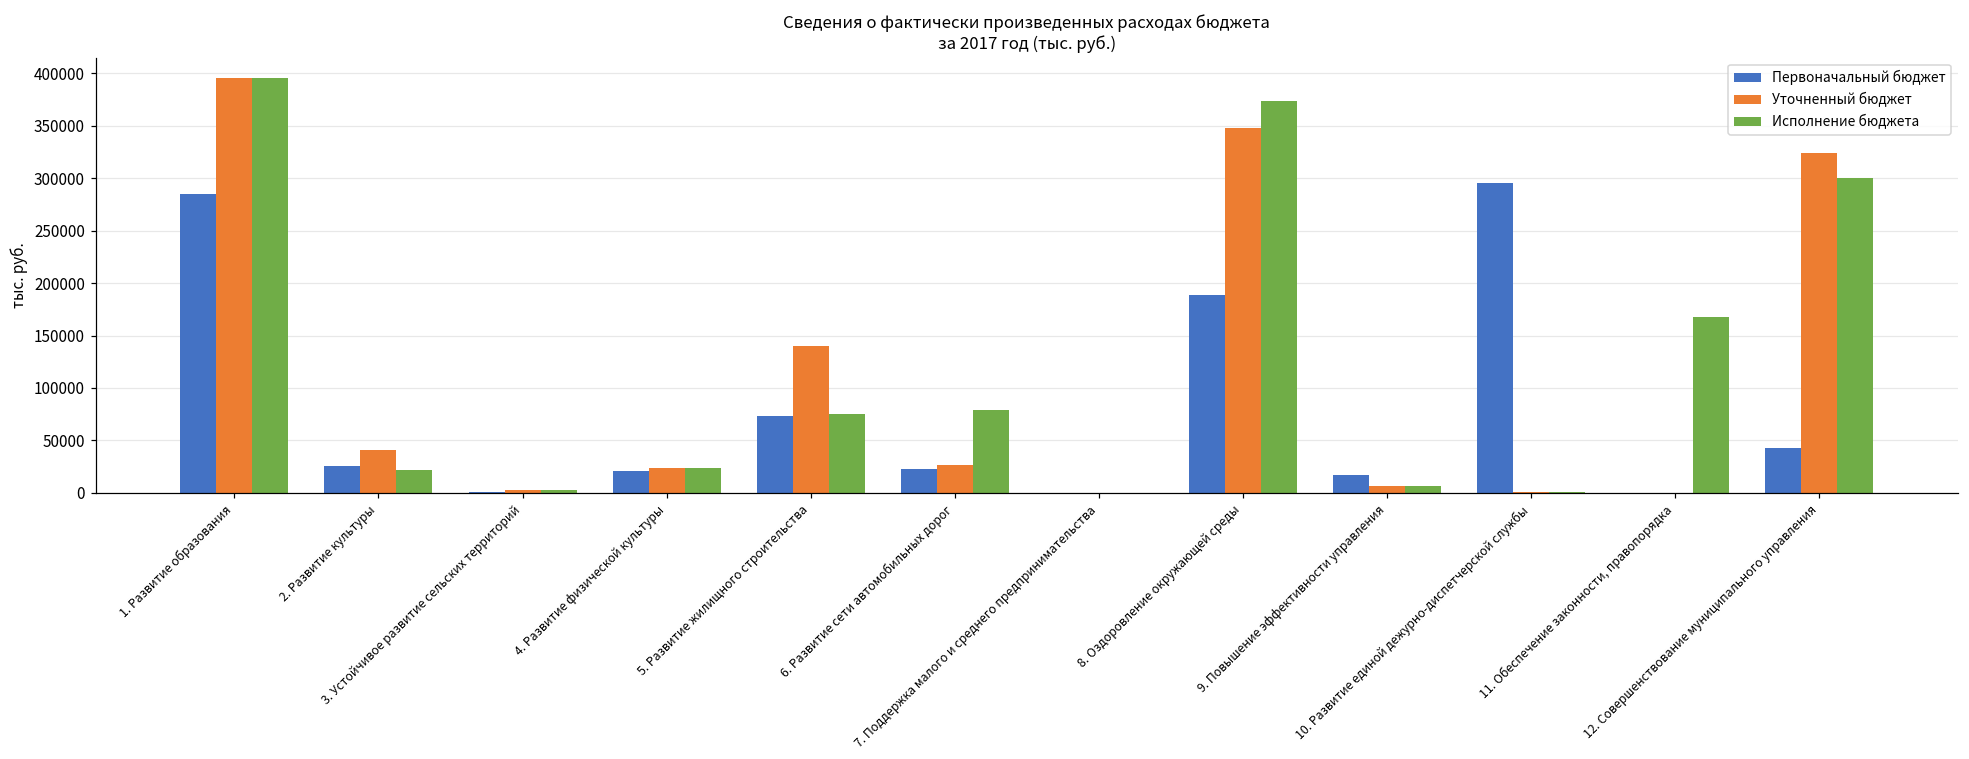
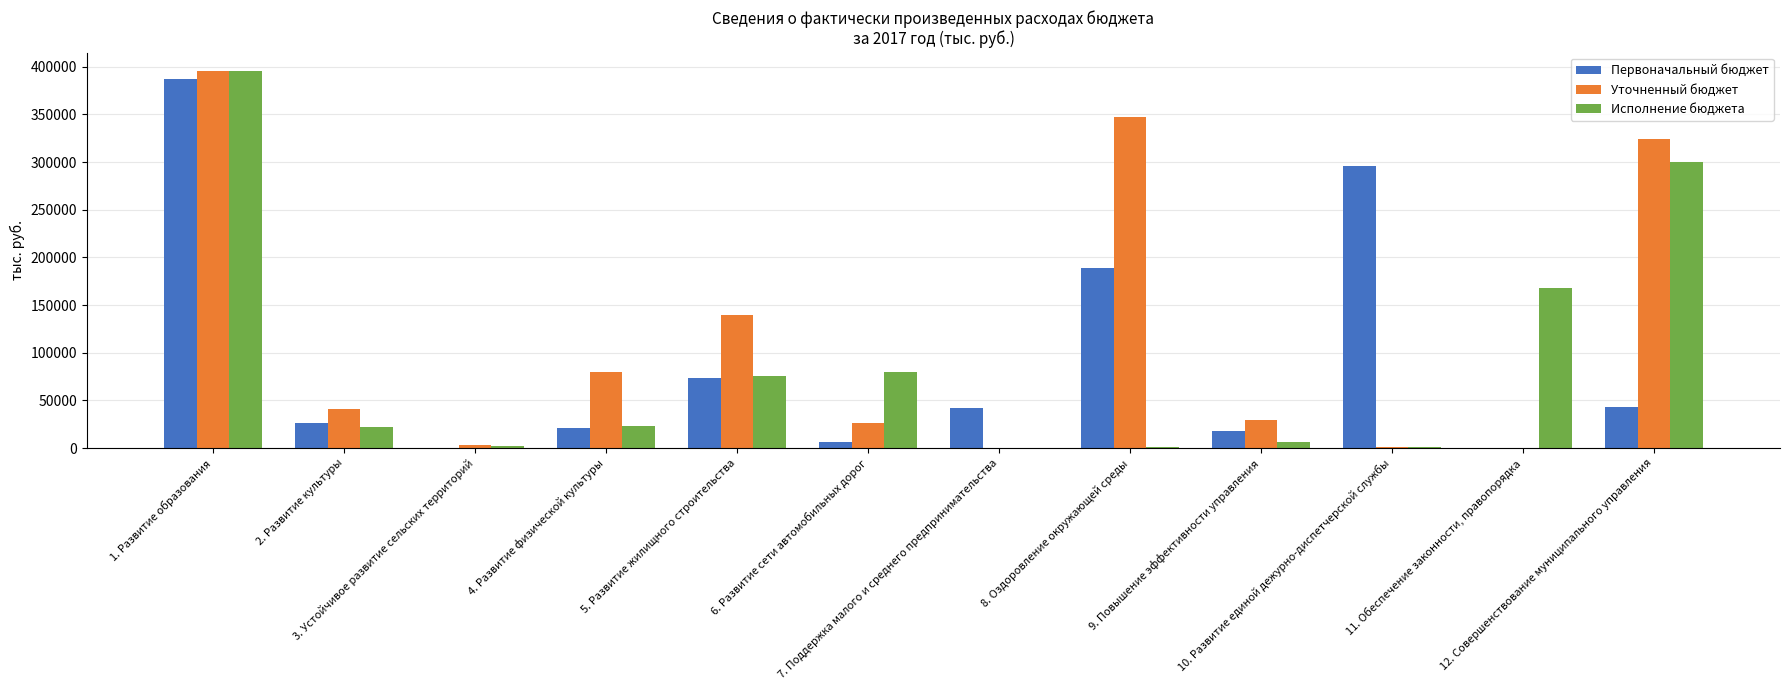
  {
    "Первоначальный бюджет": {
-     "1. Развитие образования": 290000,
+     "1. Развитие образования": 390000,
      "2. Развитие культуры": 30000,
      "4. Развитие физической культуры": 20000,
      "5. Развитие жилищного строительства": 70000,
-     "6. Развитие сети автомобильных дорог": 20000,
-     "7. Поддержка малого и среднего предпринимательства": 0,
+     "6. Развитие сети автомобильных дорог": 10000,
+     "7. Поддержка малого и среднего предпринимательства": 40000,
      "8. Оздоровление окружающей среды": 190000,
      "9. Повышение эффективности управления": 20000,
      "10. Развитие единой дежурно-диспетчерской службы": 300000,
      "12. Совершенствование муниципального управления": 40000
    },
    "Уточненный бюджет": {
      "1. Развитие образования": 400000,
      "2. Развитие культуры": 40000,
      "3. Устойчивое развитие сельских территорий": 0,
-     "4. Развитие физической культуры": 20000,
+     "4. Развитие физической культуры": 80000,
      "5. Развитие жилищного строительства": 140000,
      "6. Развитие сети автомобильных дорог": 30000,
      "8. Оздоровление окружающей среды": 350000,
-     "9. Повышение эффективности управления": 10000,
+     "9. Повышение эффективности управления": 30000,
      "12. Совершенствование муниципального управления": 320000
    },
    "Исполнение бюджета": {
      "1. Развитие образования": 400000,
      "2. Развитие культуры": 20000,
      "4. Развитие физической культуры": 20000,
      "5. Развитие жилищного строительства": 80000,
      "6. Развитие сети автомобильных дорог": 80000,
-     "8. Оздоровление окружающей среды": 370000,
+     "8. Оздоровление окружающей среды": 0,
      "9. Повышение эффективности управления": 10000,
      "11. Обеспечение законности, правопорядка": 170000,
      "12. Совершенствование муниципального управления": 300000
    }
  }
